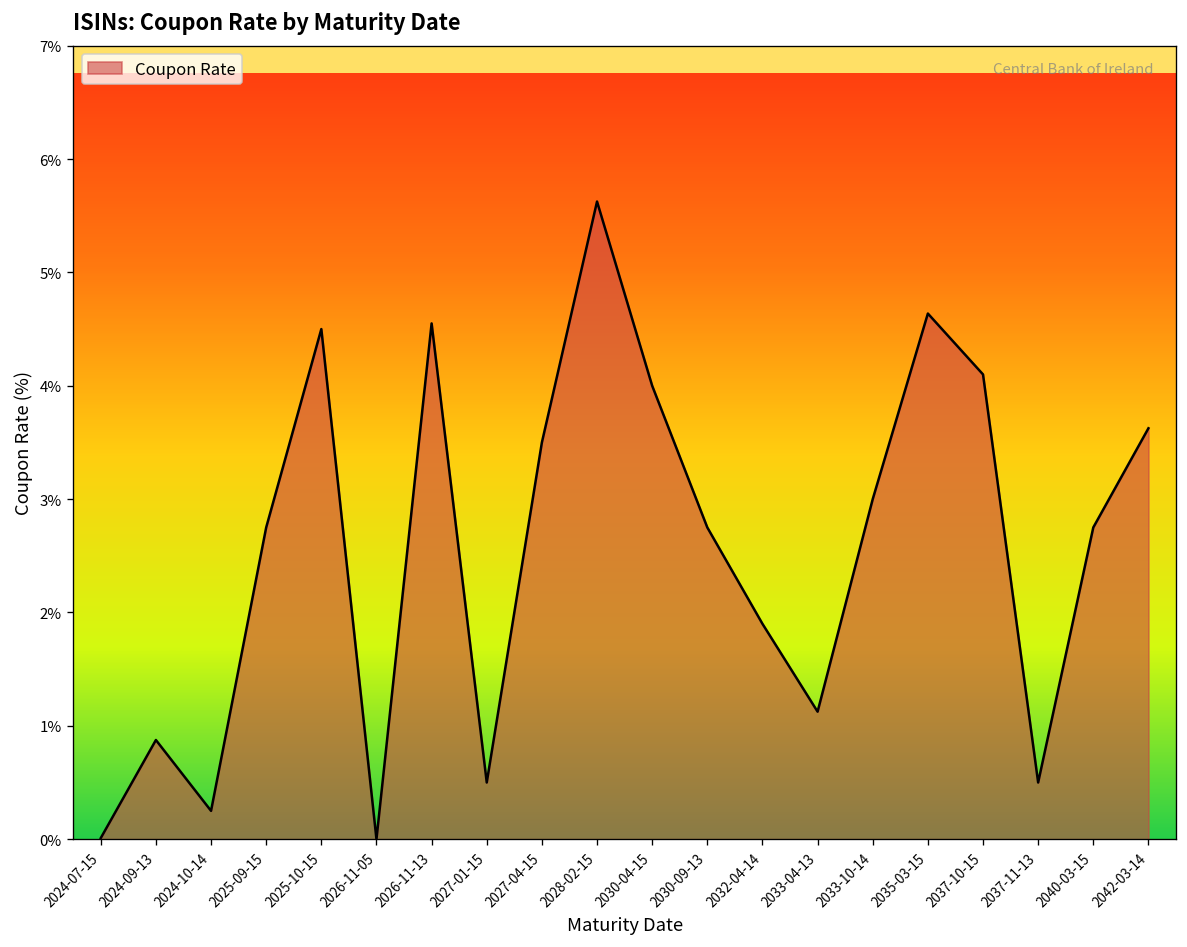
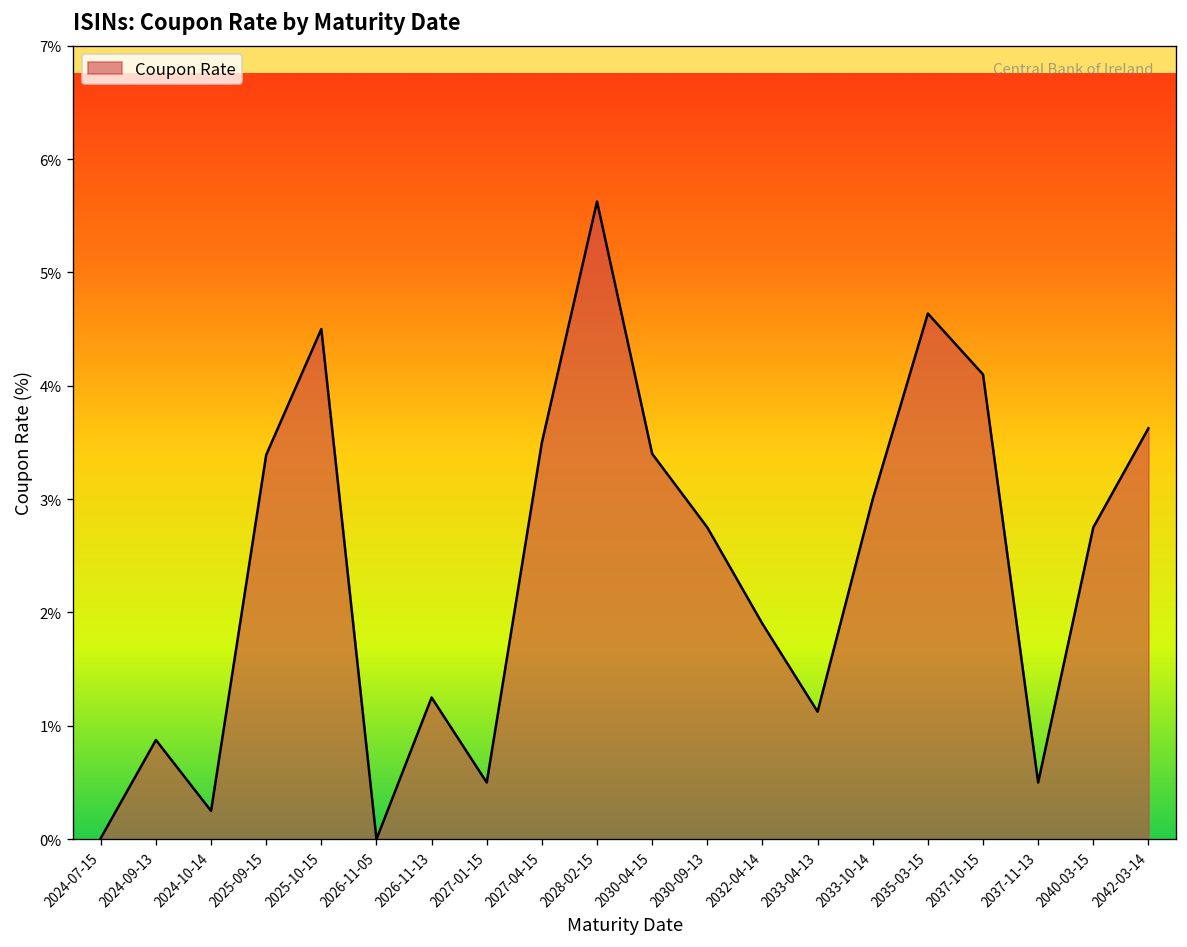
  {
    "2024-07-15": "0.0%",
    "2024-09-13": "0.9%",
    "2024-10-14": "0.3%",
-   "2025-09-15": "2.8%",
+   "2025-09-15": "3.4%",
    "2025-10-15": "4.5%",
    "2026-11-05": "0.0%",
-   "2026-11-13": "4.6%",
+   "2026-11-13": "1.3%",
    "2027-01-15": "0.5%",
    "2027-04-15": "3.5%",
    "2028-02-15": "5.6%",
-   "2030-04-15": "4.0%",
+   "2030-04-15": "3.4%",
    "2030-09-13": "2.8%",
    "2032-04-14": "1.9%",
    "2033-04-13": "1.1%",
    "2033-10-14": "3.0%",
    "2035-03-15": "4.6%",
    "2037-10-15": "4.1%",
    "2037-11-13": "0.5%",
    "2040-03-15": "2.8%",
    "2042-03-14": "3.6%"
  }
